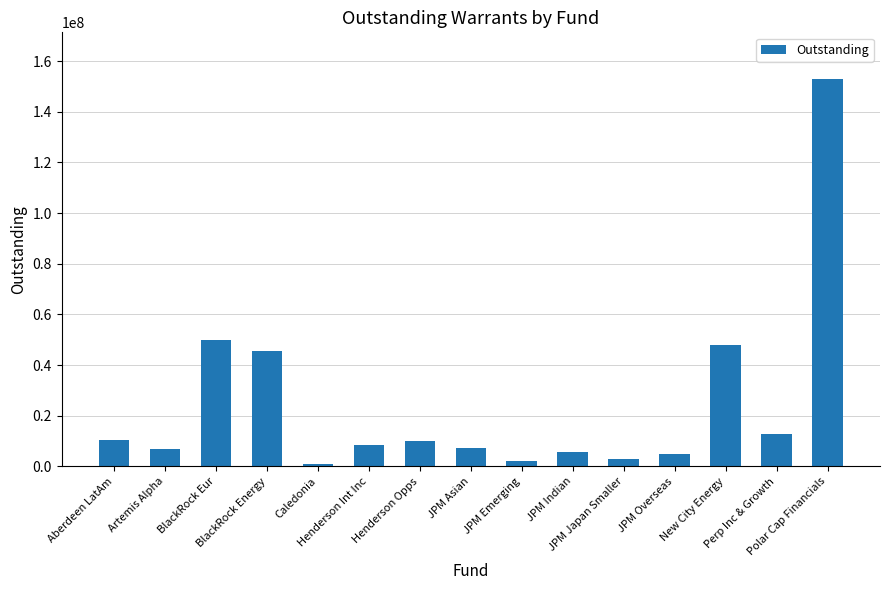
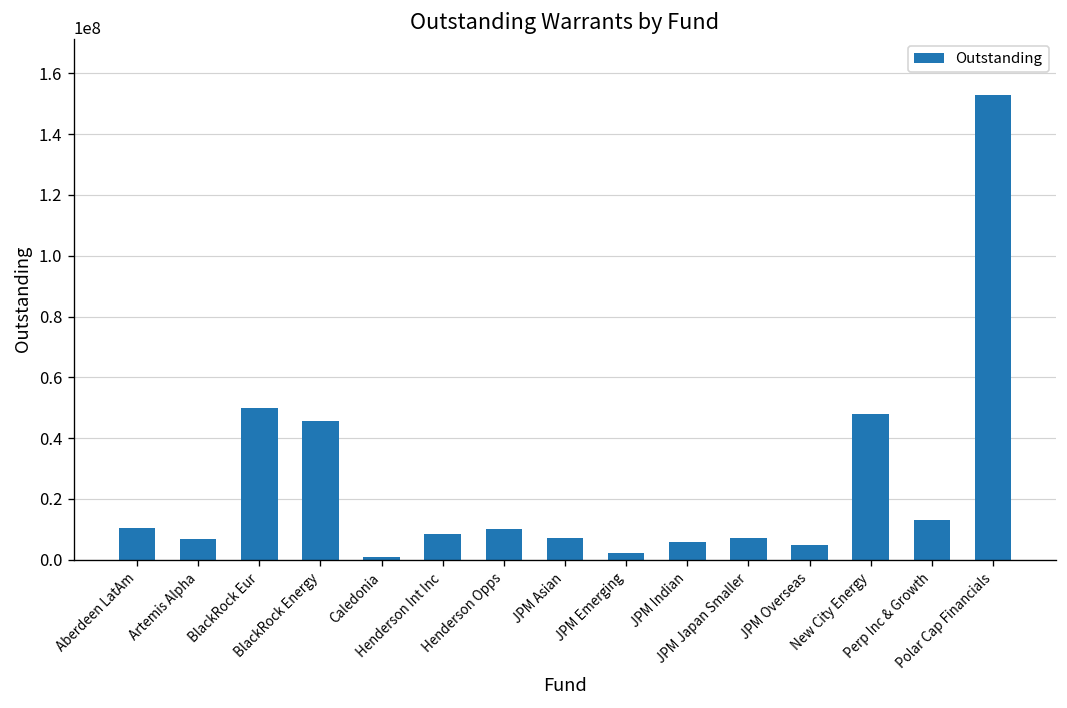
  {
    "Aberdeen LatAm": 10000000,
    "Artemis Alpha": 7000000,
    "BlackRock Eur": 50000000,
    "BlackRock Energy": 46000000,
    "Henderson Int Inc": 8000000,
    "Henderson Opps": 10000000,
    "JPM Asian": 7000000,
    "JPM Emerging": 2000000,
    "JPM Indian": 6000000,
-   "JPM Japan Smaller": 3000000,
+   "JPM Japan Smaller": 7000000,
    "JPM Overseas": 5000000,
    "New City Energy": 48000000,
    "Perp Inc & Growth": 13000000,
    "Polar Cap Financials": 153000000
  }
